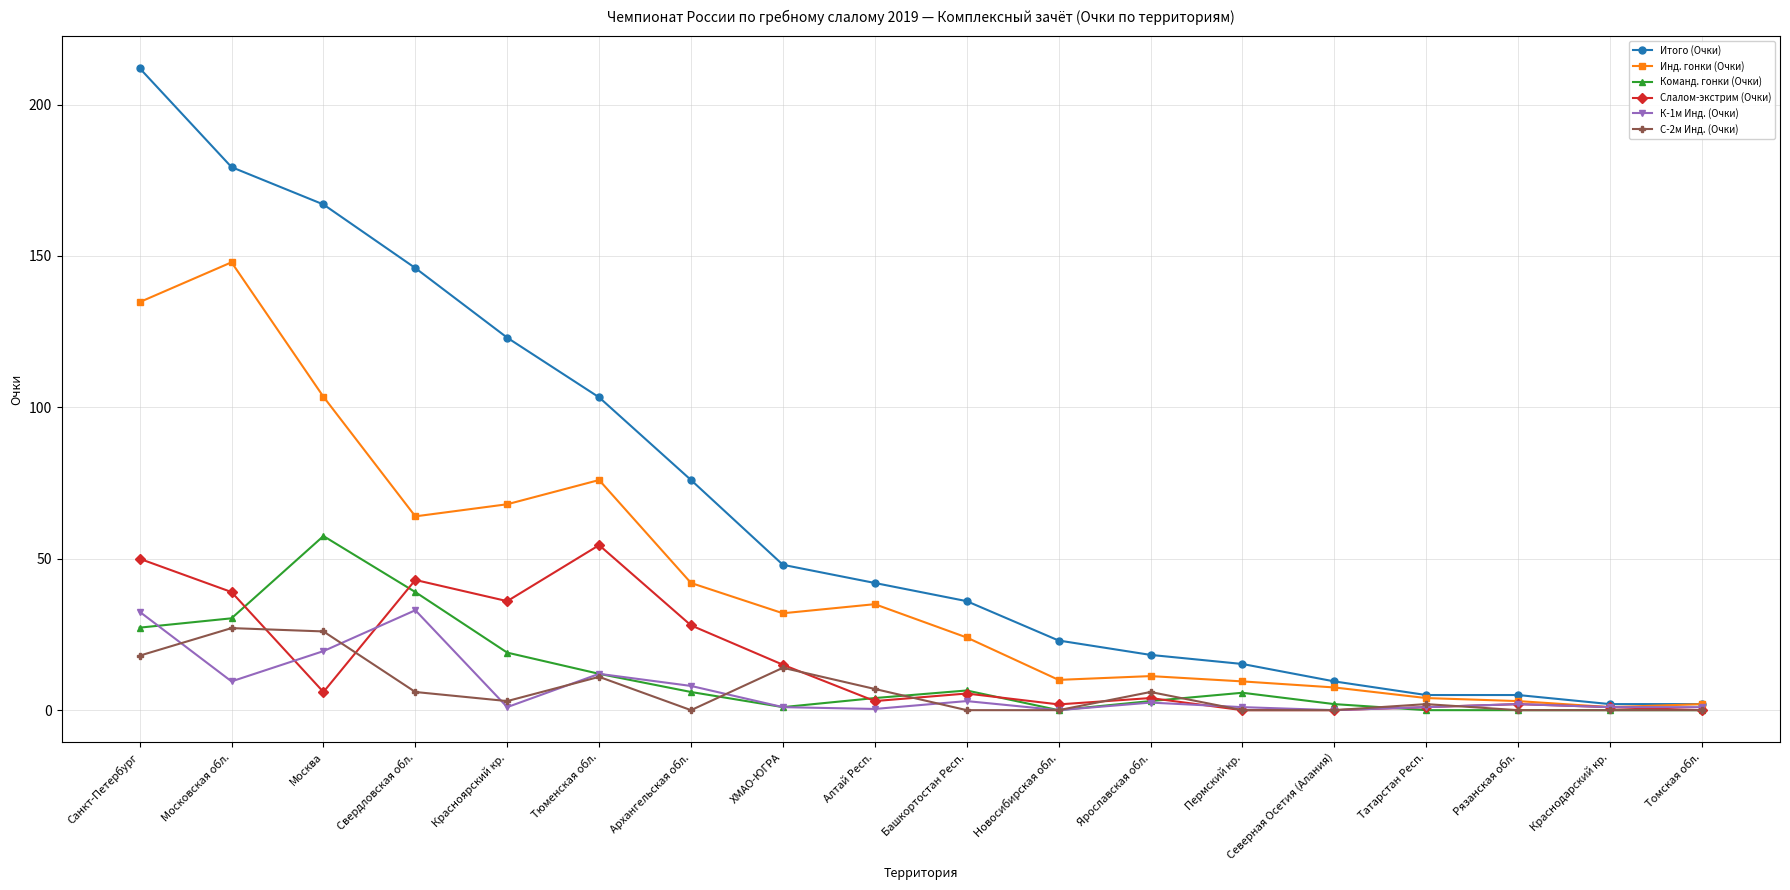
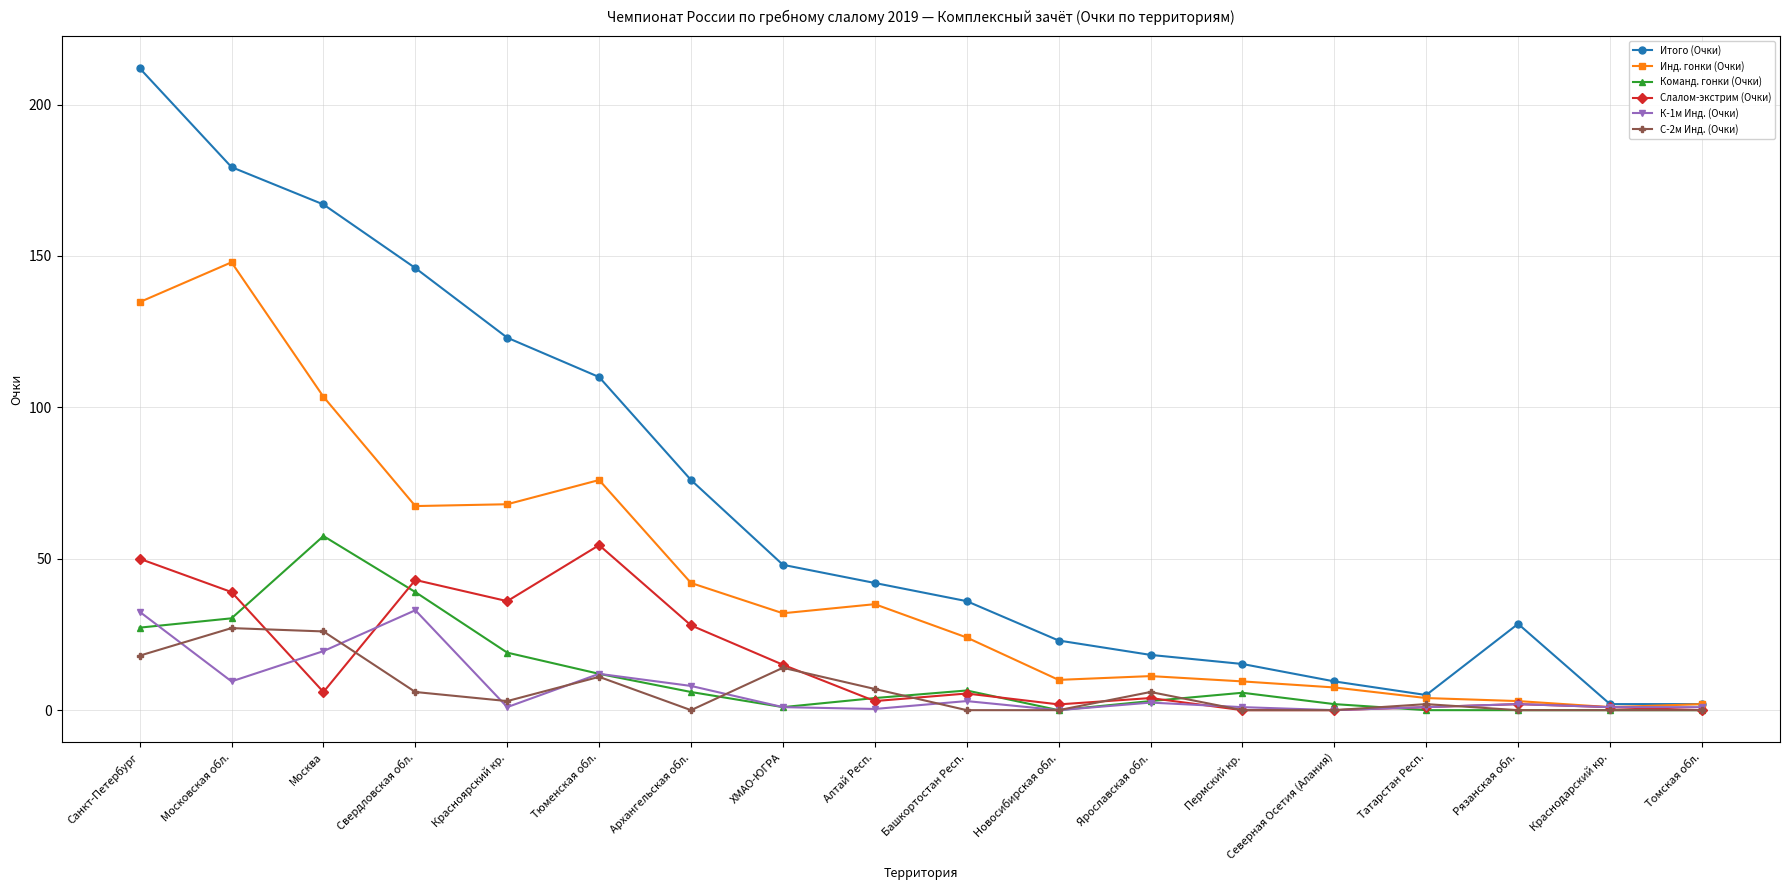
  {
    "Итого (Очки)": {
      "Санкт-Петербург": 212,
      "Московская обл.": 179,
      "Москва": 167,
      "Свердловская обл.": 146,
      "Красноярский кр.": 123,
-     "Тюменская обл.": 103,
+     "Тюменская обл.": 110,
      "Архангельская обл.": 76,
      "ХМАО-ЮГРА": 48,
      "Алтай Респ.": 42,
      "Башкортостан Респ.": 36,
      "Новосибирская обл.": 23,
      "Ярославская обл.": 18,
      "Пермский кр.": 15,
      "Северная Осетия (Алания)": 10,
      "Татарстан Респ.": 5,
-     "Рязанская обл.": 5,
+     "Рязанская обл.": 29,
      "Краснодарский кр.": 2
    },
    "Инд. гонки (Очки)": {
      "Санкт-Петербург": 135,
      "Московская обл.": 148,
      "Москва": 104,
-     "Свердловская обл.": 64,
+     "Свердловская обл.": 67,
      "Красноярский кр.": 68,
      "Тюменская обл.": 76,
      "Архангельская обл.": 42,
      "ХМАО-ЮГРА": 32,
      "Алтай Респ.": 35,
      "Башкортостан Респ.": 24,
      "Новосибирская обл.": 10,
      "Ярославская обл.": 11,
      "Пермский кр.": 10,
      "Северная Осетия (Алания)": 8,
      "Татарстан Респ.": 4,
      "Рязанская обл.": 3
    },
    "Команд. гонки (Очки)": {
      "Санкт-Петербург": 27,
      "Московская обл.": 30,
      "Москва": 58,
      "Свердловская обл.": 39,
      "Красноярский кр.": 19,
      "Архангельская обл.": 6,
      "Алтай Респ.": 4,
      "Башкортостан Респ.": 7,
      "Пермский кр.": 6,
      "Северная Осетия (Алания)": 2,
      "Татарстан Респ.": 0
    },
    "Слалом-экстрим (Очки)": {
      "Санкт-Петербург": 50,
      "Московская обл.": 39,
      "Москва": 6,
      "Свердловская обл.": 43,
      "Красноярский кр.": 36,
      "Тюменская обл.": 55,
      "Архангельская обл.": 28,
      "ХМАО-ЮГРА": 15,
      "Алтай Респ.": 3,
      "Башкортостан Респ.": 6,
      "Новосибирская обл.": 2,
      "Ярославская обл.": 4
    },
    "К-1м Инд. (Очки)": {
      "Санкт-Петербург": 33,
      "Московская обл.": 10,
      "Москва": 20,
      "Свердловская обл.": 33,
      "Красноярский кр.": 1,
      "Архангельская обл.": 8,
      "Алтай Респ.": 0,
      "Башкортостан Респ.": 3,
      "Пермский кр.": 1,
      "Томская обл.": 1
    },
    "С-2м Инд. (Очки)": {
      "Санкт-Петербург": 18,
      "Московская обл.": 27,
      "Москва": 26,
      "Свердловская обл.": 6,
      "Красноярский кр.": 3,
      "Тюменская обл.": 11,
      "Архангельская обл.": 0,
      "ХМАО-ЮГРА": 14,
      "Алтай Респ.": 7,
      "Башкортостан Респ.": 0,
      "Ярославская обл.": 6,
      "Татарстан Респ.": 2
    }
  }
